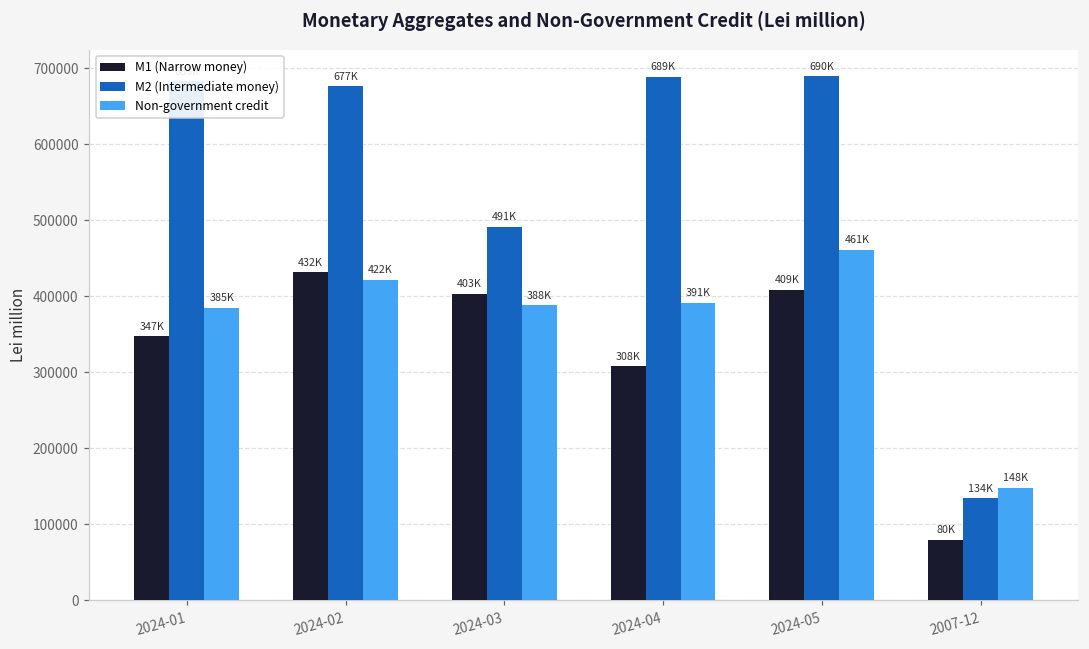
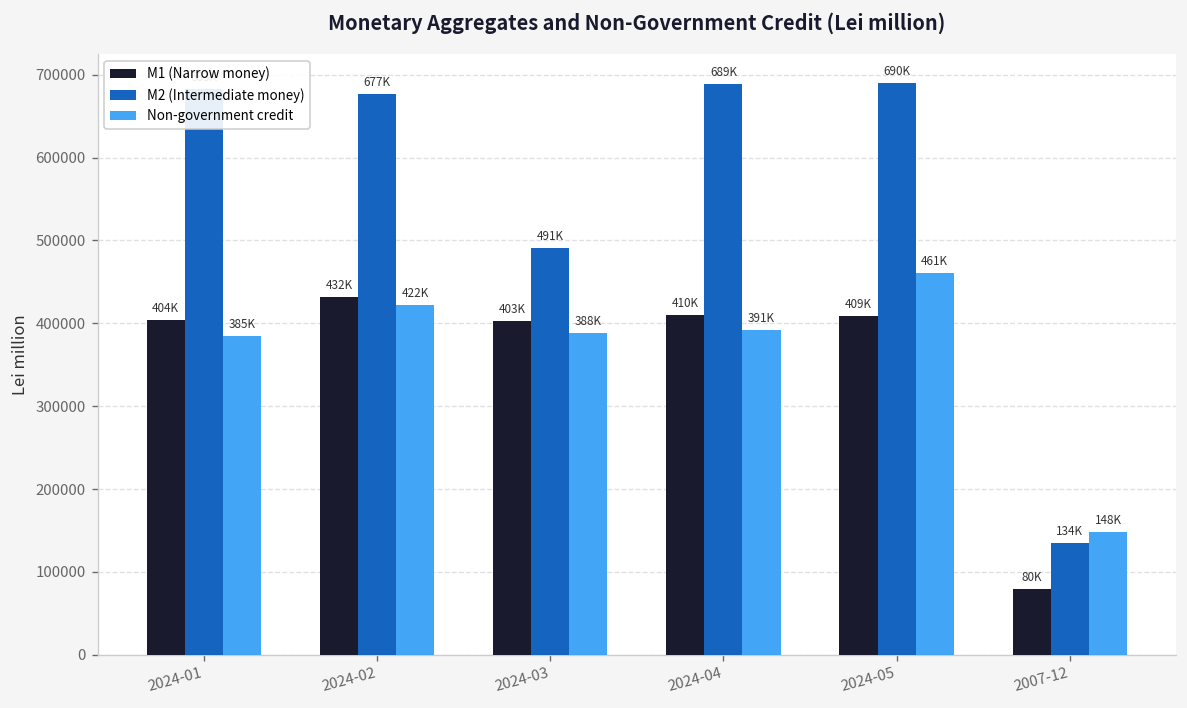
  {
    "M1 (Narrow money)": {
-     "2024-01": "347K",
+     "2024-01": "404K",
      "2024-02": "432K",
      "2024-03": "403K",
-     "2024-04": "308K",
+     "2024-04": "410K",
      "2024-05": "409K",
      "2007-12": "80K"
    },
    "M2 (Intermediate money)": {
      "2024-02": "677K",
      "2024-03": "491K",
      "2024-04": "689K",
      "2024-05": "690K",
      "2007-12": "134K"
    },
    "Non-government credit": {
      "2024-01": "385K",
      "2024-02": "422K",
      "2024-03": "388K",
      "2024-04": "391K",
      "2024-05": "461K",
      "2007-12": "148K"
    }
  }
